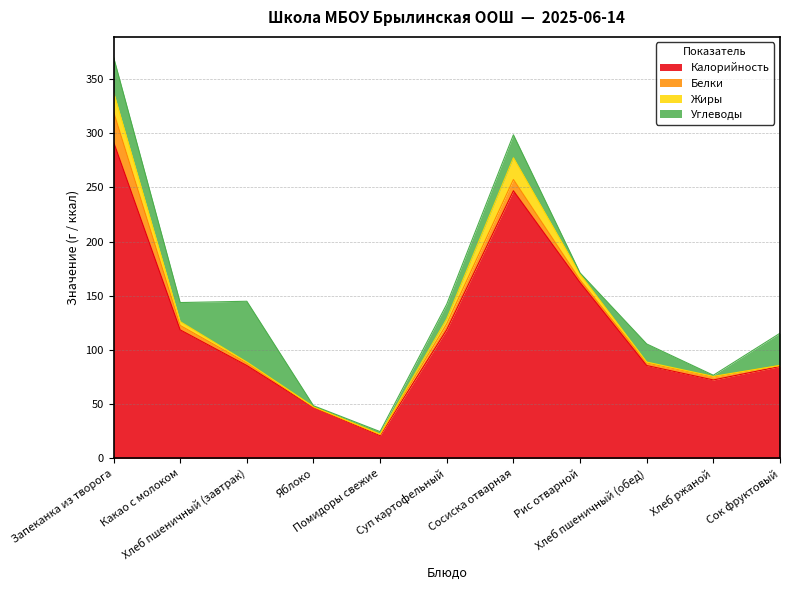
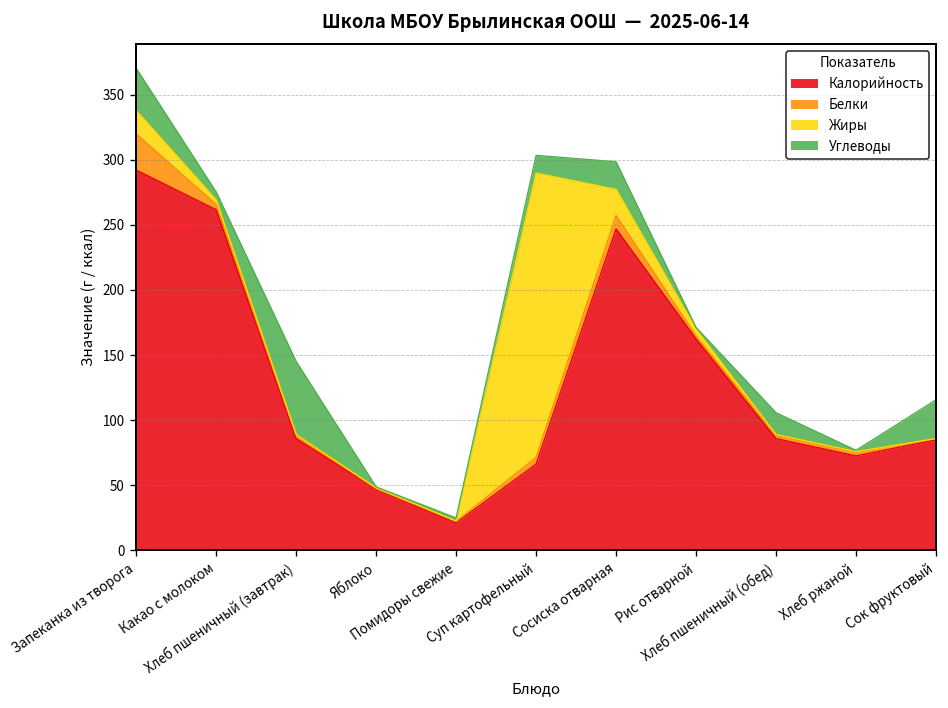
  {
    "Калорийность": {
      "Запеканка из творога": 292,
-     "Какао с молоком": 119,
+     "Какао с молоком": 262,
      "Хлеб пшеничный (завтрак)": 86,
-     "Суп картофельный": 119,
+     "Суп картофельный": 66,
      "Сосиска отварная": 247,
      "Рис отварной": 162,
      "Хлеб пшеничный (обед)": 86,
      "Хлеб ржаной": 72
    },
    "Белки": {
      "Запеканка из творога": 28,
      "Какао с молоком": 4,
      "Суп картофельный": 5,
      "Сосиска отварная": 10,
      "Рис отварной": 2
    },
    "Жиры": {
      "Запеканка из творога": 18,
      "Какао с молоком": 4,
-     "Суп картофельный": 5,
+     "Суп картофельный": 219,
      "Сосиска отварная": 20
    },
    "Углеводы": {
      "Запеканка из творога": 32,
-     "Какао с молоком": 18,
+     "Какао с молоком": 6,
      "Хлеб пшеничный (завтрак)": 56,
      "Суп картофельный": 14,
      "Сосиска отварная": 21,
      "Хлеб пшеничный (обед)": 17,
      "Сок фруктовый": 30
    }
  }
